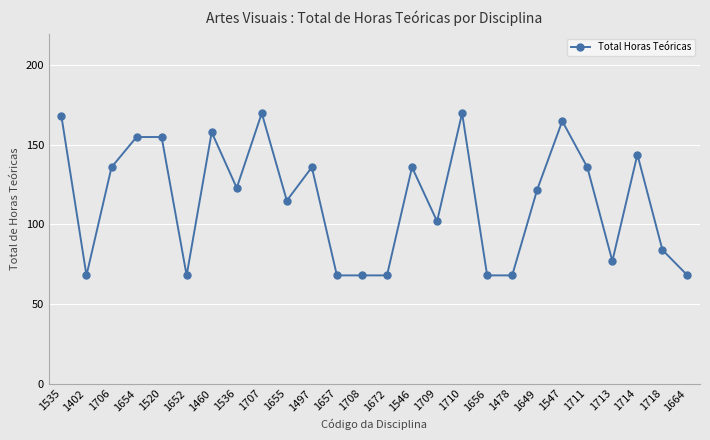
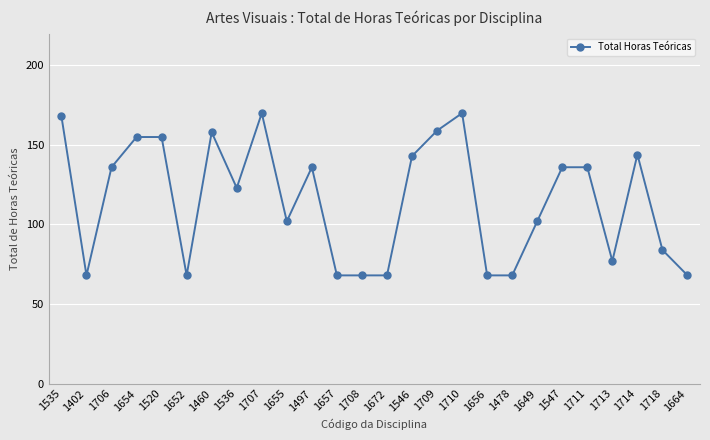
  {
    "1535": 168,
    "1402": 68,
    "1706": 136,
    "1654": 155,
    "1520": 155,
    "1652": 68,
    "1460": 158,
    "1536": 123,
    "1707": 170,
-   "1655": 115,
+   "1655": 102,
    "1497": 136,
    "1657": 68,
    "1708": 68,
    "1672": 68,
-   "1546": 136,
-   "1709": 102,
+   "1546": 143,
+   "1709": 159,
    "1710": 170,
    "1656": 68,
    "1478": 68,
-   "1649": 122,
-   "1547": 165,
+   "1649": 102,
+   "1547": 136,
    "1711": 136,
    "1713": 77,
    "1714": 144,
    "1718": 84,
    "1664": 68
  }
